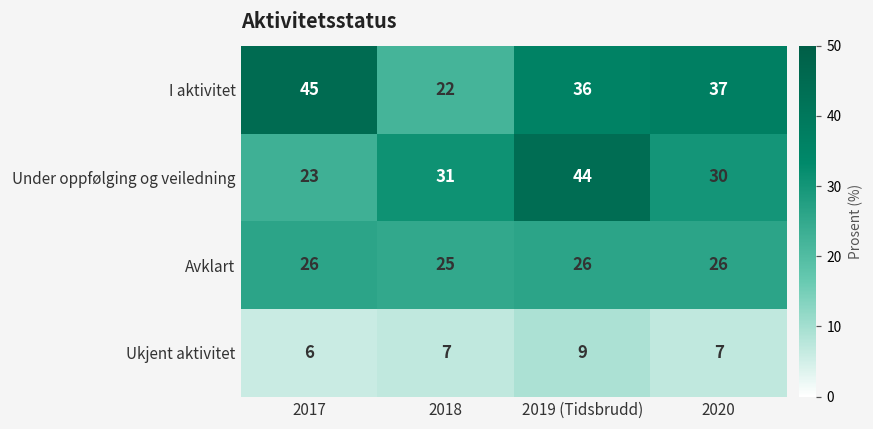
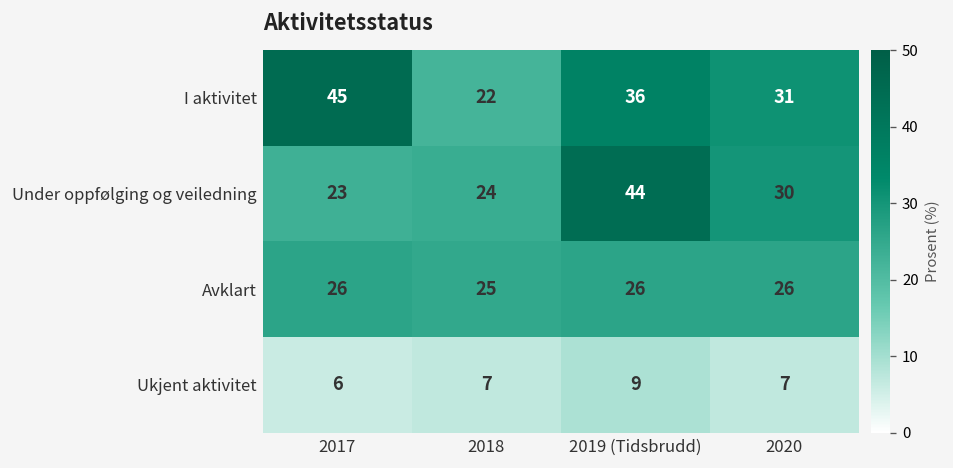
  {
    "I aktivitet": {
      "2017": 45,
      "2018": 22,
      "2019 (Tidsbrudd)": 36,
-     "2020": 37
+     "2020": 31
    },
    "Under oppfølging og veiledning": {
      "2017": 23,
-     "2018": 31,
+     "2018": 24,
      "2019 (Tidsbrudd)": 44,
      "2020": 30
    },
    "Avklart": {
      "2017": 26,
      "2018": 25,
      "2019 (Tidsbrudd)": 26,
      "2020": 26
    },
    "Ukjent aktivitet": {
      "2017": 6,
      "2018": 7,
      "2019 (Tidsbrudd)": 9,
      "2020": 7
    }
  }
